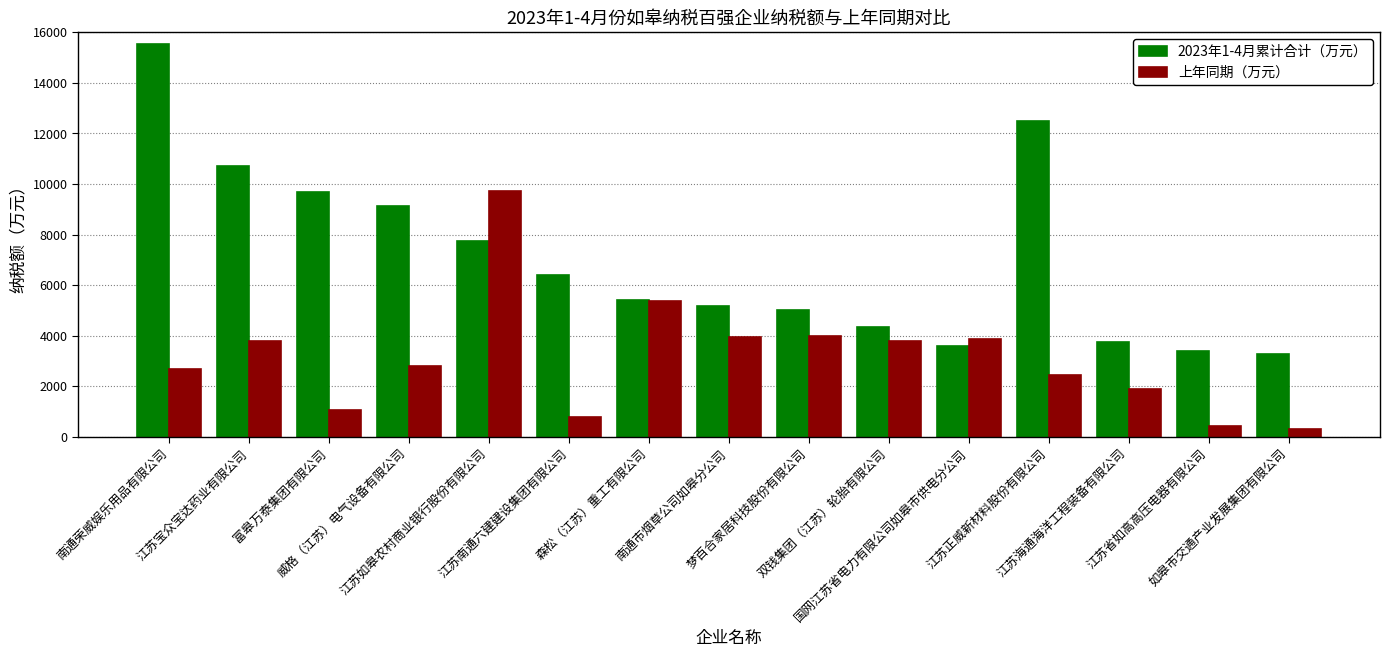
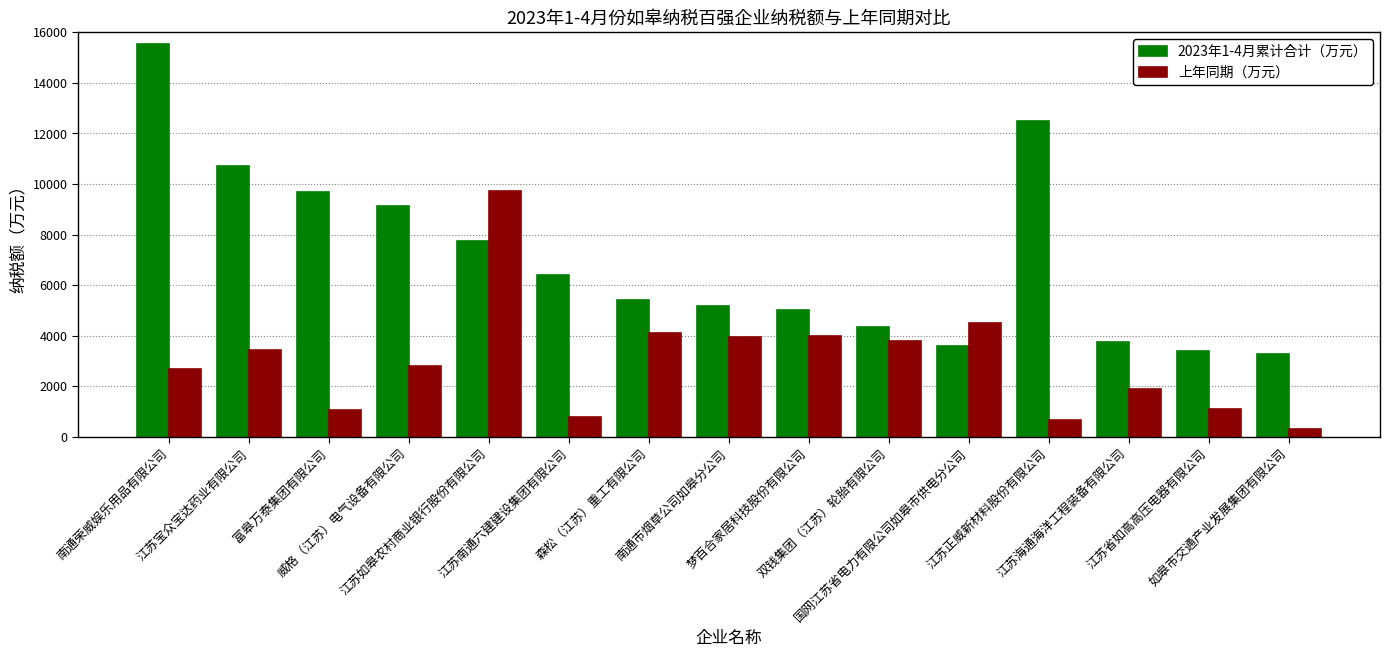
  {
    "2023年1-4月累计合计（万元）": {
      "南通荣威娱乐用品有限公司": 15500,
      "江苏宝众宝达药业有限公司": 10700,
      "富皋万泰集团有限公司": 9700,
      "威格（江苏）电气设备有限公司": 9100,
      "江苏如皋农村商业银行股份有限公司": 7700,
      "江苏南通六建建设集团有限公司": 6400,
      "森松（江苏）重工有限公司": 5400,
      "南通市烟草公司如皋分公司": 5200,
      "梦百合家居科技股份有限公司": 5000,
      "双钱集团（江苏）轮胎有限公司": 4300,
      "国网江苏省电力有限公司如皋市供电分公司": 3600,
      "江苏正威新材料股份有限公司": 12500,
      "江苏海通海洋工程装备有限公司": 3700,
      "江苏省如高高压电器有限公司": 3400,
      "如皋市交通产业发展集团有限公司": 3300
    },
    "上年同期（万元）": {
      "南通荣威娱乐用品有限公司": 2700,
-     "江苏宝众宝达药业有限公司": 3800,
+     "江苏宝众宝达药业有限公司": 3400,
      "富皋万泰集团有限公司": 1100,
      "威格（江苏）电气设备有限公司": 2800,
      "江苏如皋农村商业银行股份有限公司": 9700,
      "江苏南通六建建设集团有限公司": 800,
-     "森松（江苏）重工有限公司": 5400,
+     "森松（江苏）重工有限公司": 4100,
      "南通市烟草公司如皋分公司": 3900,
      "梦百合家居科技股份有限公司": 4000,
      "双钱集团（江苏）轮胎有限公司": 3800,
-     "国网江苏省电力有限公司如皋市供电分公司": 3900,
-     "江苏正威新材料股份有限公司": 2400,
+     "国网江苏省电力有限公司如皋市供电分公司": 4500,
+     "江苏正威新材料股份有限公司": 700,
      "江苏海通海洋工程装备有限公司": 1900,
-     "江苏省如高高压电器有限公司": 400,
+     "江苏省如高高压电器有限公司": 1100,
      "如皋市交通产业发展集团有限公司": 300
    }
  }
